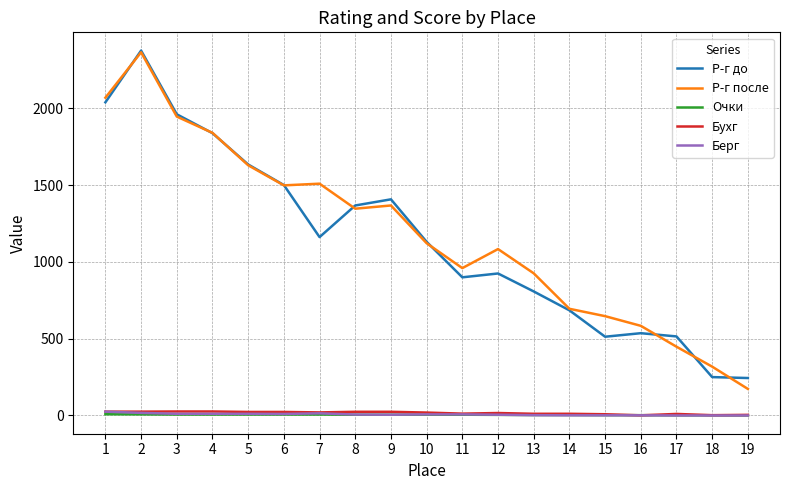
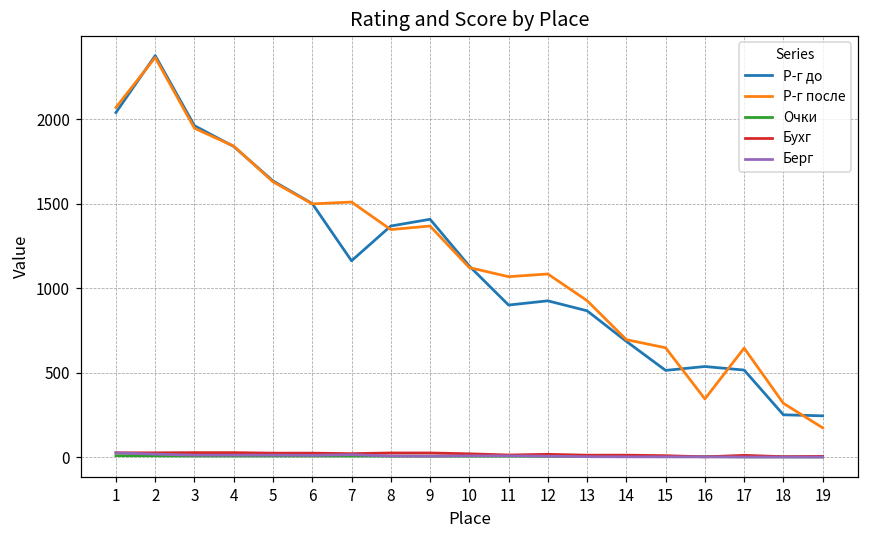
  {
    "Р-г до": {
      "1": 2040,
      "7": 1160,
      "8": 1370,
      "9": 1410,
      "11": 900,
      "12": 930,
-     "13": 810,
+     "13": 870,
      "15": 510,
      "16": 540,
      "17": 520,
      "18": 250,
      "19": 240
    },
    "Р-г после": {
      "1": 2070,
      "7": 1510,
      "8": 1350,
      "9": 1370,
-     "11": 960,
+     "11": 1070,
      "12": 1080,
      "13": 930,
      "15": 650,
-     "16": 580,
-     "17": 450,
+     "16": 340,
+     "17": 650,
      "18": 320,
      "19": 170
    },
    "Очки": {
      "1": 10
    },
    "Бухг": {
      "8": 20,
      "9": 20
    }
  }
